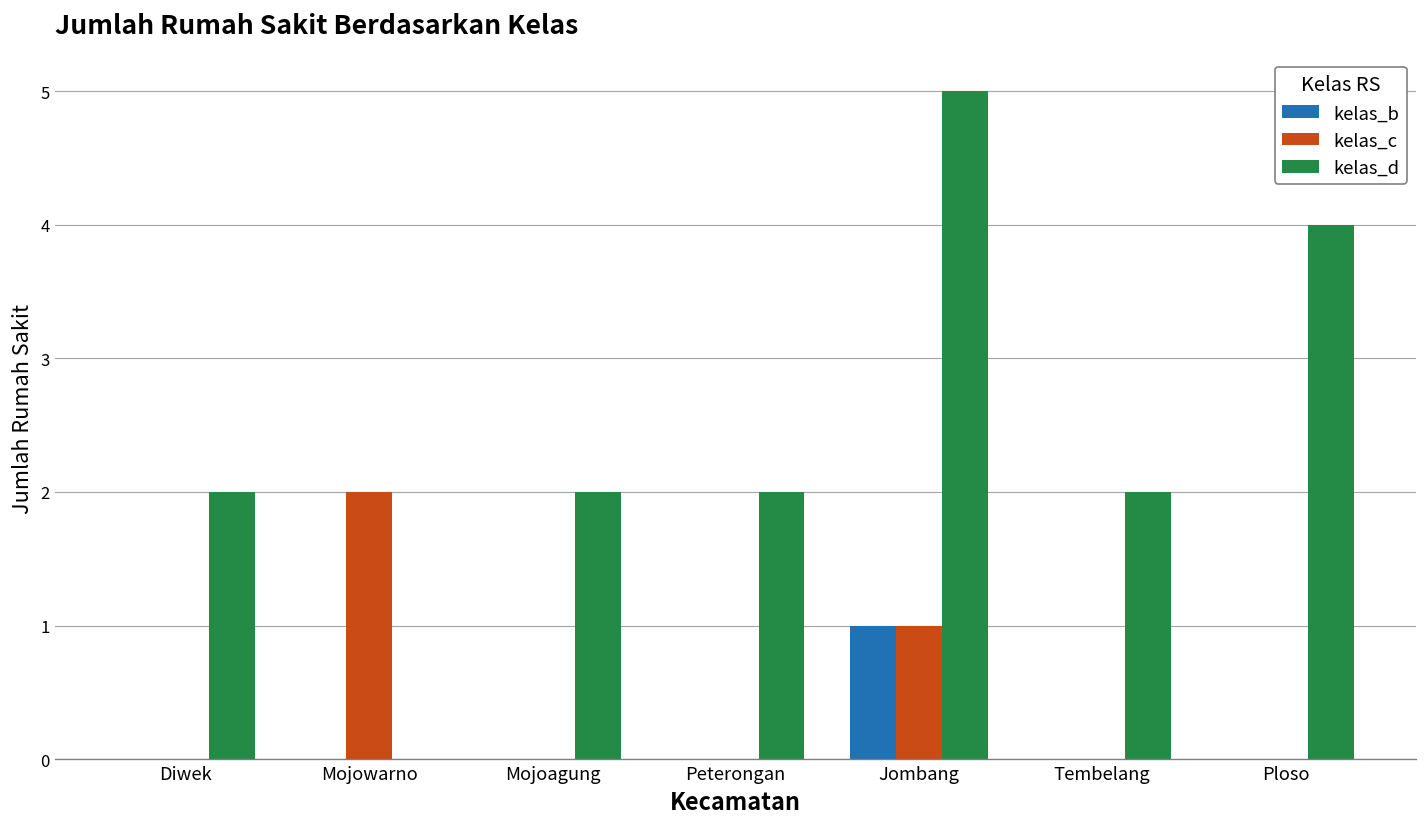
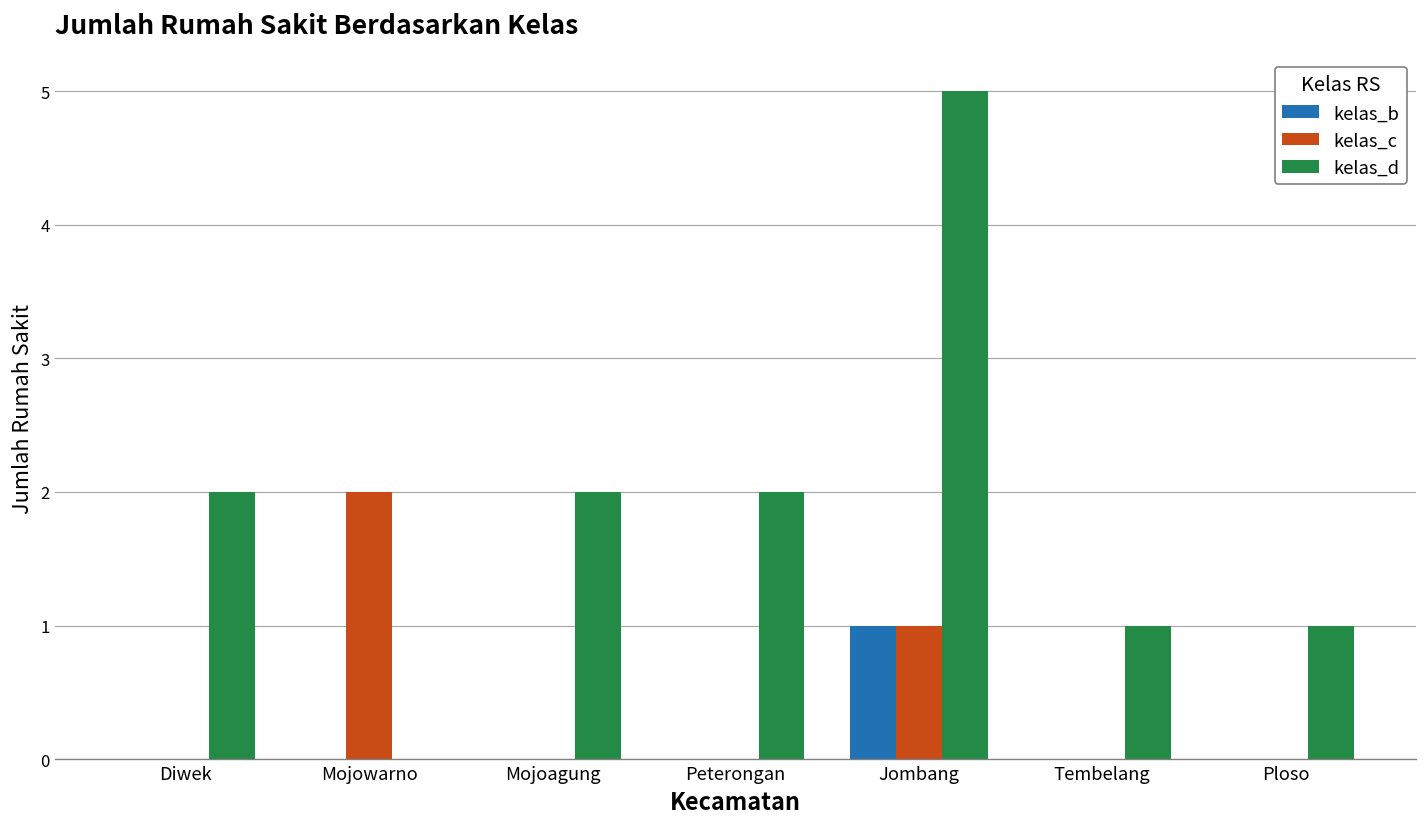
  {
    "kelas_b": {
      "Diwek": 0,
      "Mojowarno": 0,
      "Mojoagung": 0,
      "Peterongan": 0,
      "Jombang": 1,
      "Tembelang": 0,
      "Ploso": 0
    },
    "kelas_c": {
      "Diwek": 0,
      "Mojowarno": 2,
      "Mojoagung": 0,
      "Peterongan": 0,
      "Jombang": 1,
      "Tembelang": 0,
      "Ploso": 0
    },
    "kelas_d": {
      "Diwek": 2,
      "Mojowarno": 0,
      "Mojoagung": 2,
      "Peterongan": 2,
      "Jombang": 5,
-     "Tembelang": 2,
-     "Ploso": 4
+     "Tembelang": 1,
+     "Ploso": 1
    }
  }
